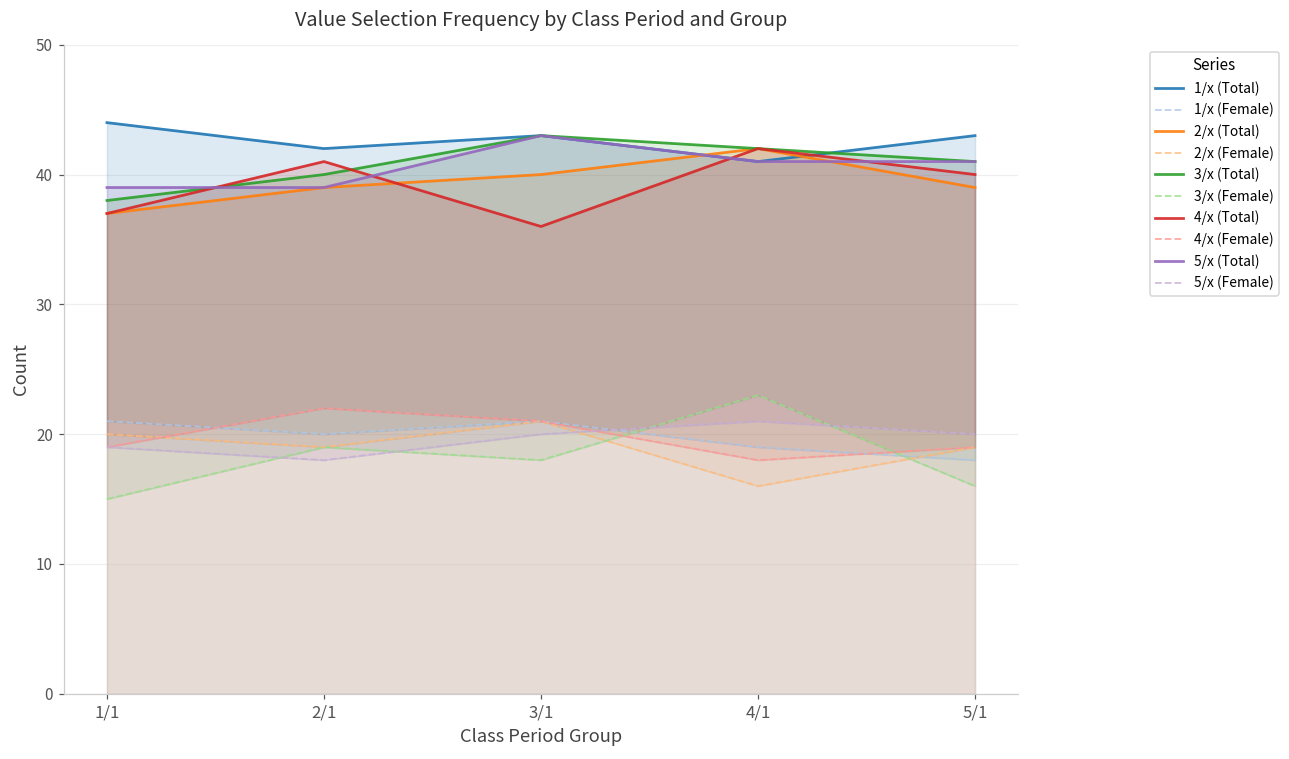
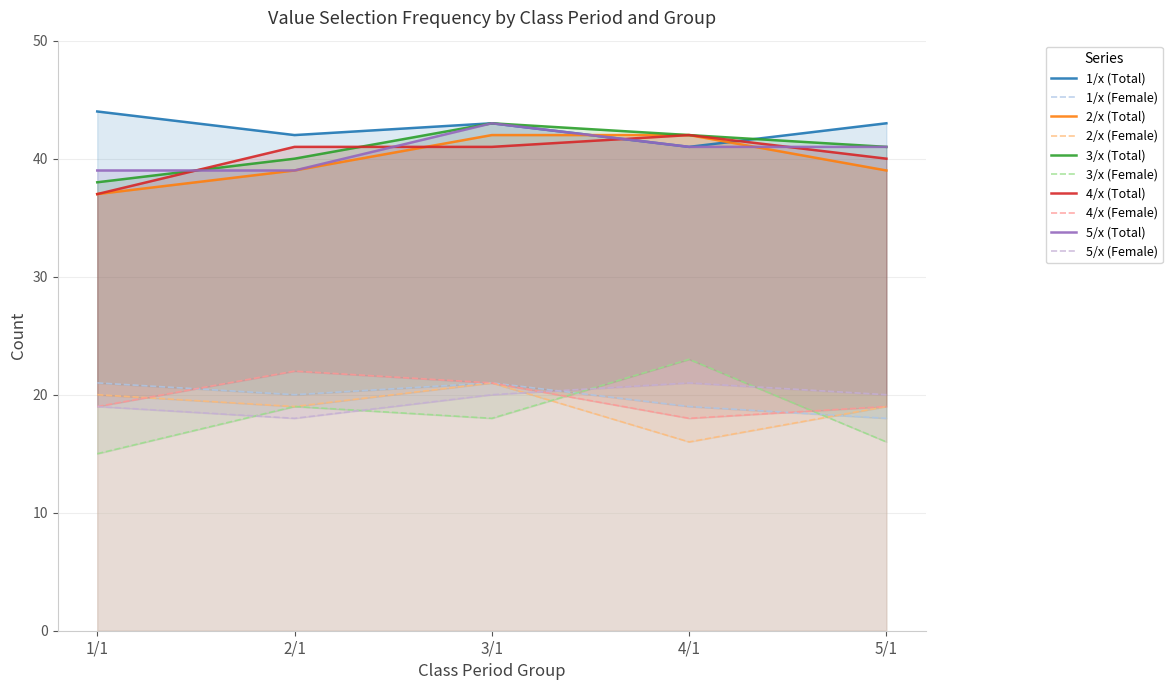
  {
    "1/x (Total)": {
      "1/1": 44,
      "2/1": 42,
      "5/1": 43
    },
    "2/x (Total)": {
-     "3/1": 40,
+     "3/1": 42,
      "5/1": 39
    },
    "3/x (Total)": {
      "1/1": 38,
      "2/1": 40
    },
    "3/x (Female)": {
      "1/1": 15,
      "3/1": 18,
      "4/1": 23,
      "5/1": 16
    },
    "4/x (Total)": {
      "2/1": 41,
-     "3/1": 36,
+     "3/1": 41,
      "5/1": 40
    },
    "5/x (Total)": {
      "1/1": 39
    }
  }
